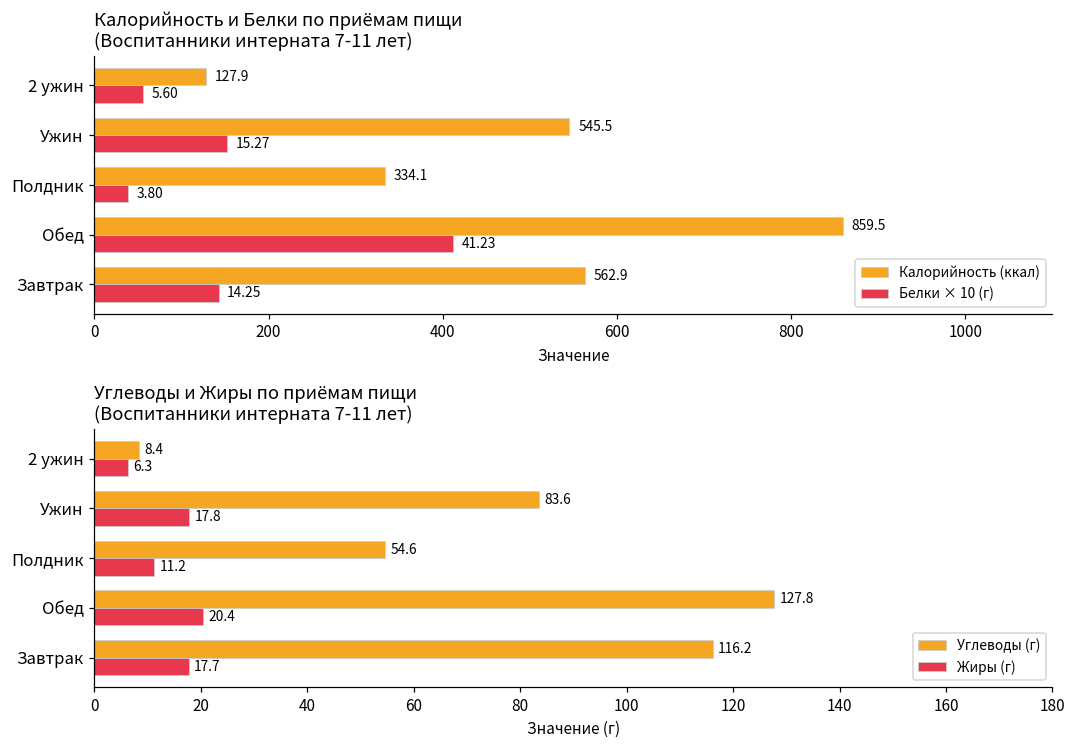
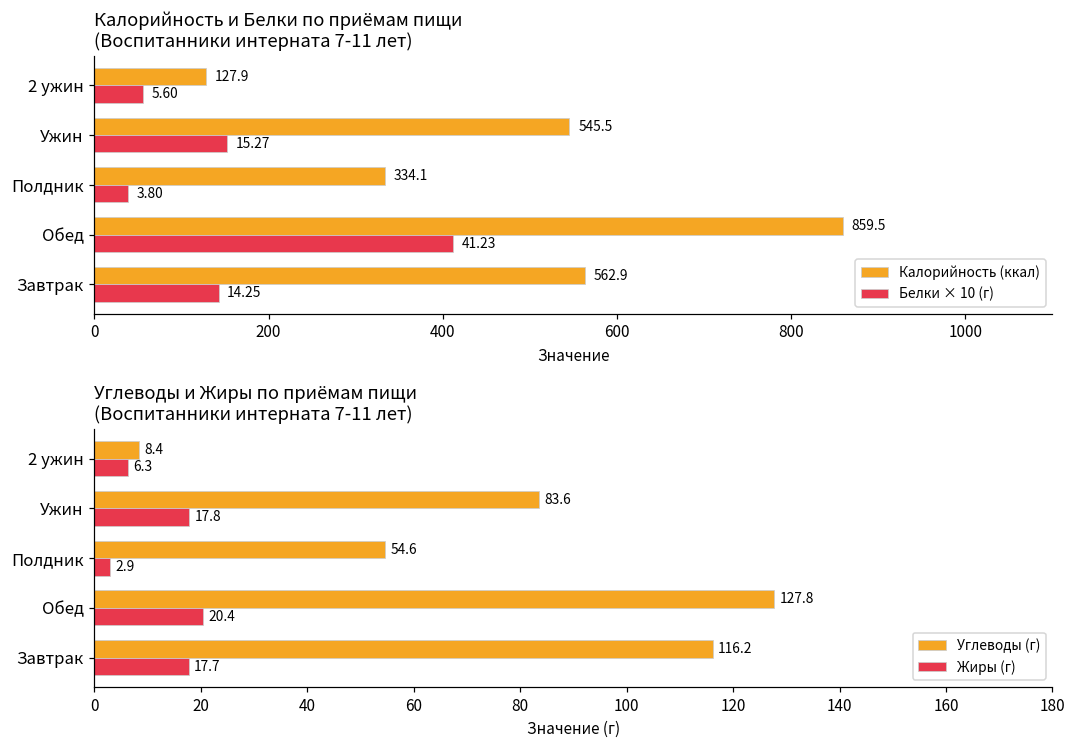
  {
    "Калорийность и Белки по приёмам пищи (Воспитанники интерната 7-11 лет)": {
      "Калорийность (ккал)": {
        "2 ужин": 127.9,
        "Ужин": 545.5,
        "Полдник": 334.1,
        "Обед": 859.5,
        "Завтрак": 562.9
      }
    },
    "Углеводы и Жиры по приёмам пищи (Воспитанники интерната 7-11 лет)": {
      "Углеводы (г)": {
        "2 ужин": 8.4,
        "Ужин": 83.6,
        "Полдник": 54.6,
        "Обед": 127.8,
        "Завтрак": 116.2
      },
      "Жиры (г)": {
        "2 ужин": 6.3,
        "Ужин": 17.8,
-       "Полдник": 11.2,
+       "Полдник": 2.9,
        "Обед": 20.4,
        "Завтрак": 17.7
      }
    }
  }
